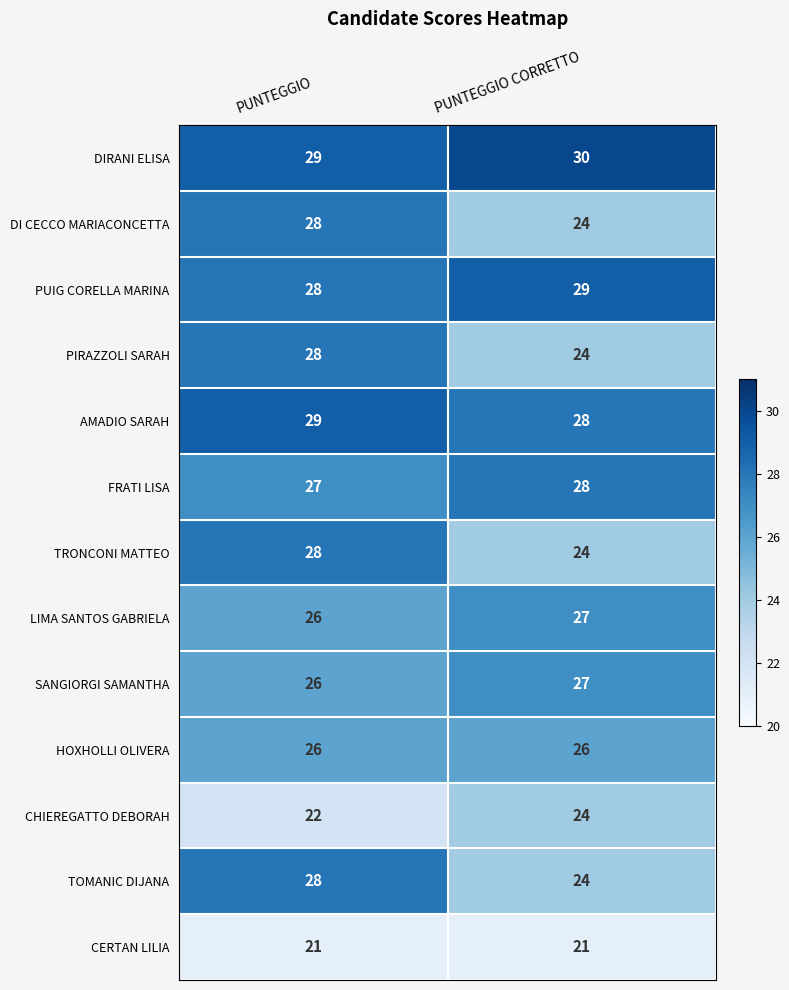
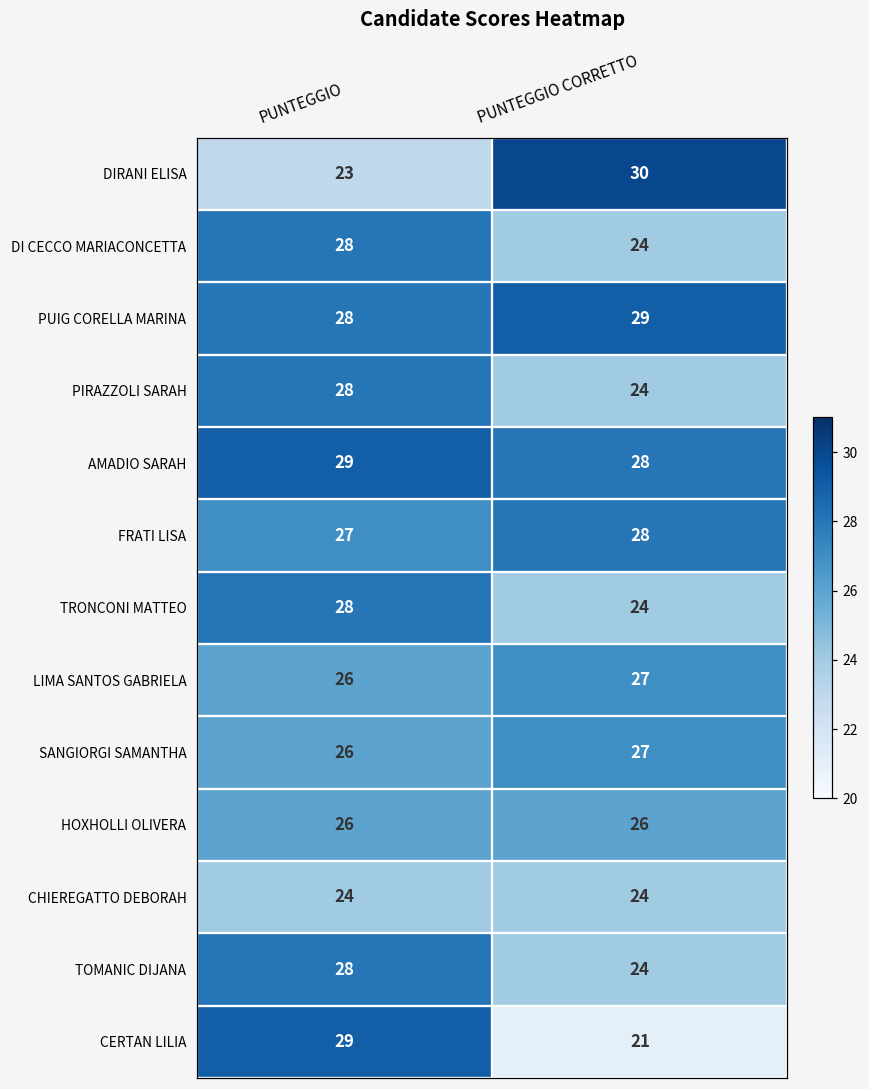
  {
    "DIRANI ELISA": {
-     "PUNTEGGIO": 29,
+     "PUNTEGGIO": 23,
      "PUNTEGGIO CORRETTO": 30
    },
    "DI CECCO MARIACONCETTA": {
      "PUNTEGGIO": 28,
      "PUNTEGGIO CORRETTO": 24
    },
    "PUIG CORELLA MARINA": {
      "PUNTEGGIO": 28,
      "PUNTEGGIO CORRETTO": 29
    },
    "PIRAZZOLI SARAH": {
      "PUNTEGGIO": 28,
      "PUNTEGGIO CORRETTO": 24
    },
    "AMADIO SARAH": {
      "PUNTEGGIO": 29,
      "PUNTEGGIO CORRETTO": 28
    },
    "FRATI LISA": {
      "PUNTEGGIO": 27,
      "PUNTEGGIO CORRETTO": 28
    },
    "TRONCONI MATTEO": {
      "PUNTEGGIO": 28,
      "PUNTEGGIO CORRETTO": 24
    },
    "LIMA SANTOS GABRIELA": {
      "PUNTEGGIO": 26,
      "PUNTEGGIO CORRETTO": 27
    },
    "SANGIORGI SAMANTHA": {
      "PUNTEGGIO": 26,
      "PUNTEGGIO CORRETTO": 27
    },
    "HOXHOLLI OLIVERA": {
      "PUNTEGGIO": 26,
      "PUNTEGGIO CORRETTO": 26
    },
    "CHIEREGATTO DEBORAH": {
-     "PUNTEGGIO": 22,
+     "PUNTEGGIO": 24,
      "PUNTEGGIO CORRETTO": 24
    },
    "TOMANIC DIJANA": {
      "PUNTEGGIO": 28,
      "PUNTEGGIO CORRETTO": 24
    },
    "CERTAN LILIA": {
-     "PUNTEGGIO": 21,
+     "PUNTEGGIO": 29,
      "PUNTEGGIO CORRETTO": 21
    }
  }
